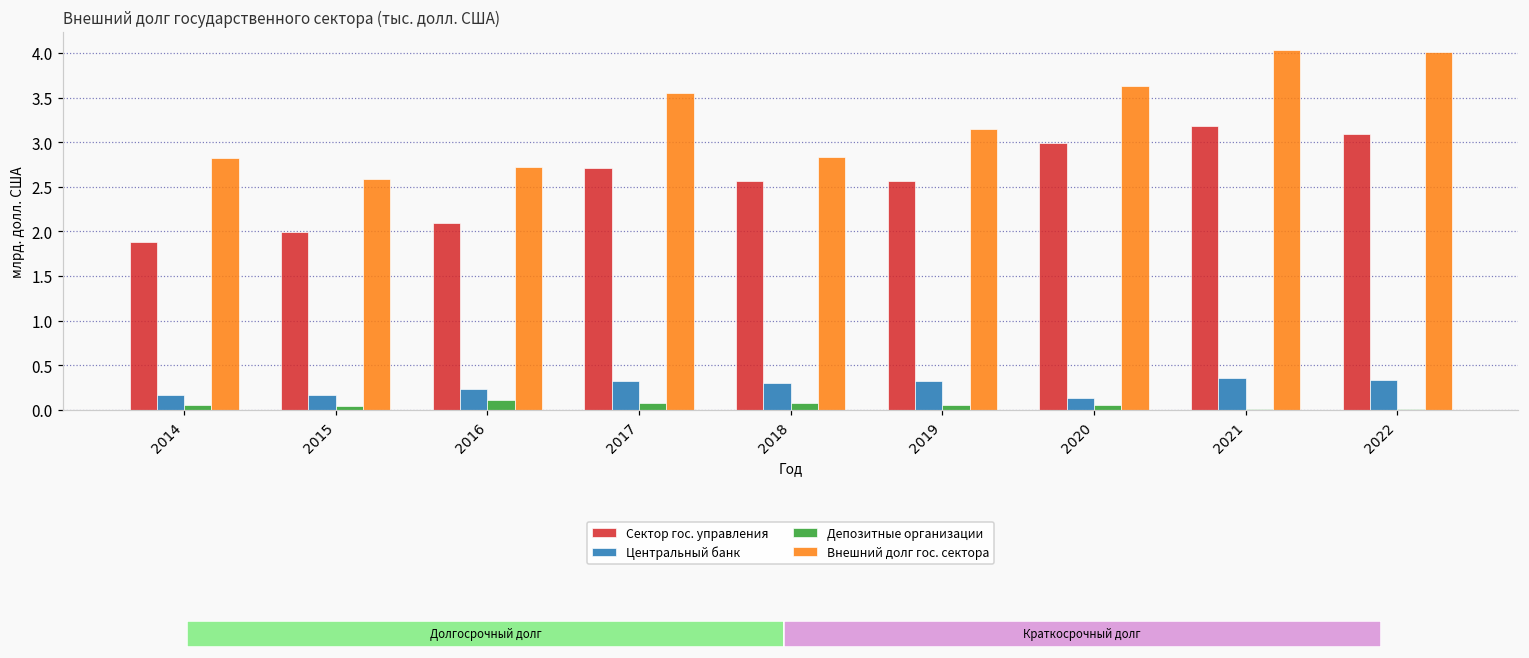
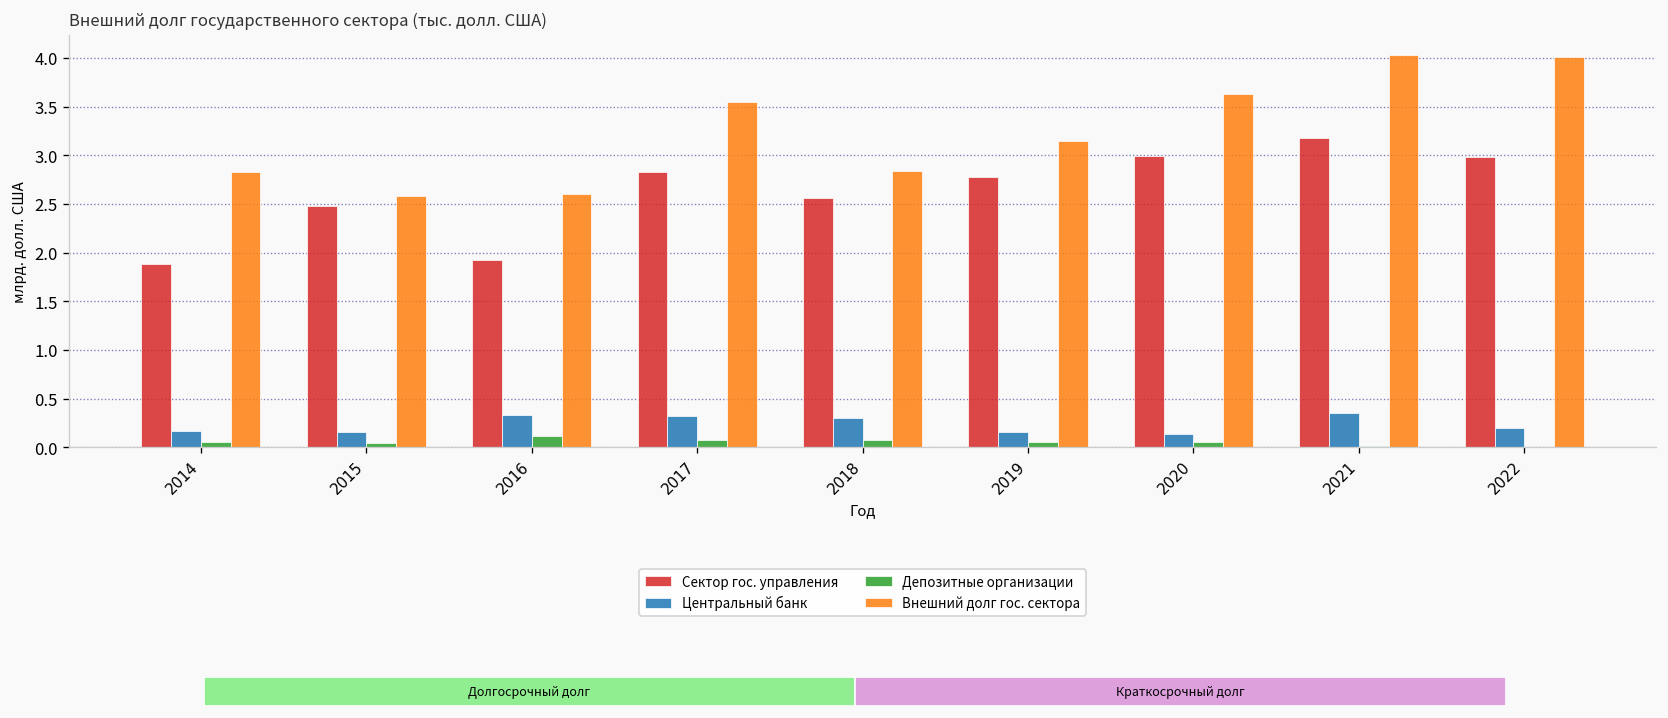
  {
    "Сектор гос. управления": {
      "2014": 1.9,
-     "2015": 2.0,
-     "2016": 2.1,
-     "2017": 2.7,
+     "2015": 2.5,
+     "2016": 1.9,
+     "2017": 2.8,
      "2018": 2.6,
-     "2019": 2.6,
+     "2019": 2.8,
      "2020": 3.0,
      "2021": 3.2,
-     "2022": 3.1
+     "2022": 3.0
    },
    "Центральный банк": {
      "2014": 0.2,
      "2015": 0.2,
-     "2016": 0.2,
+     "2016": 0.3,
      "2017": 0.3,
      "2018": 0.3,
-     "2019": 0.3,
+     "2019": 0.2,
      "2020": 0.1,
      "2021": 0.4,
-     "2022": 0.3
+     "2022": 0.2
    },
    "Депозитные организации": {
      "2014": 0.1,
      "2015": 0.0,
      "2016": 0.1,
      "2017": 0.1,
      "2018": 0.1,
      "2019": 0.1,
      "2020": 0.1
    },
    "Внешний долг гос. сектора": {
      "2014": 2.8,
      "2015": 2.6,
-     "2016": 2.7,
+     "2016": 2.6,
      "2017": 3.5,
      "2018": 2.8,
      "2019": 3.1,
      "2020": 3.6,
      "2021": 4.0,
      "2022": 4.0
    }
  }
